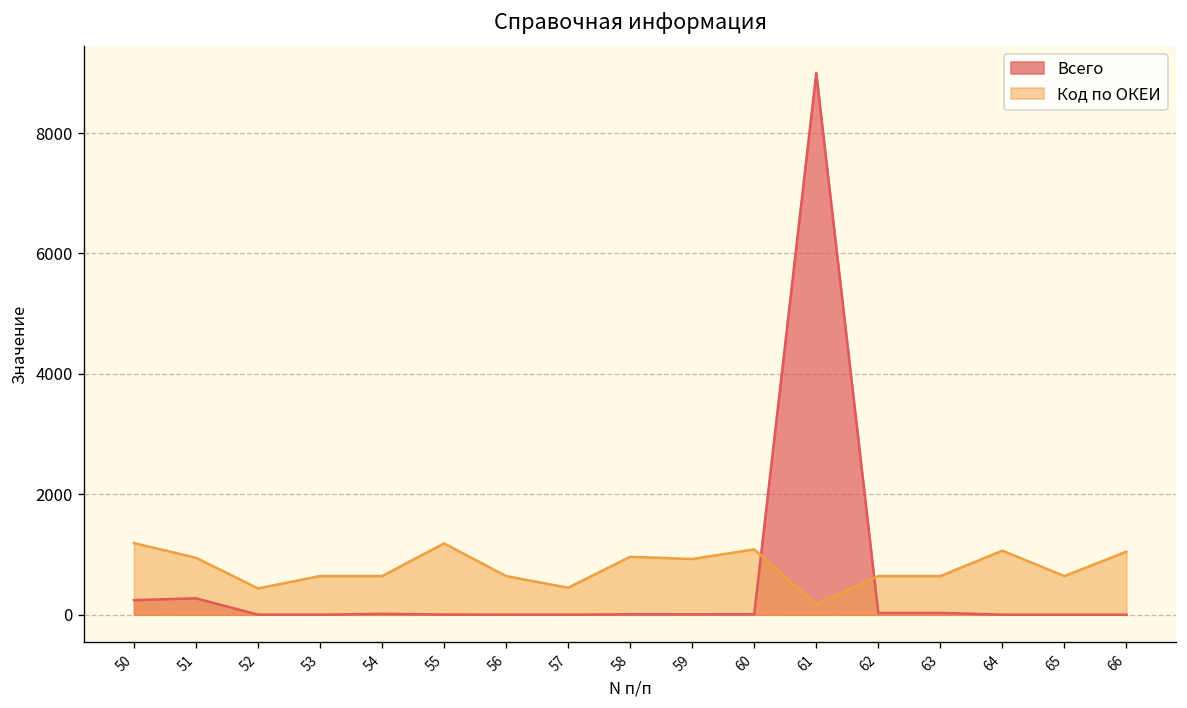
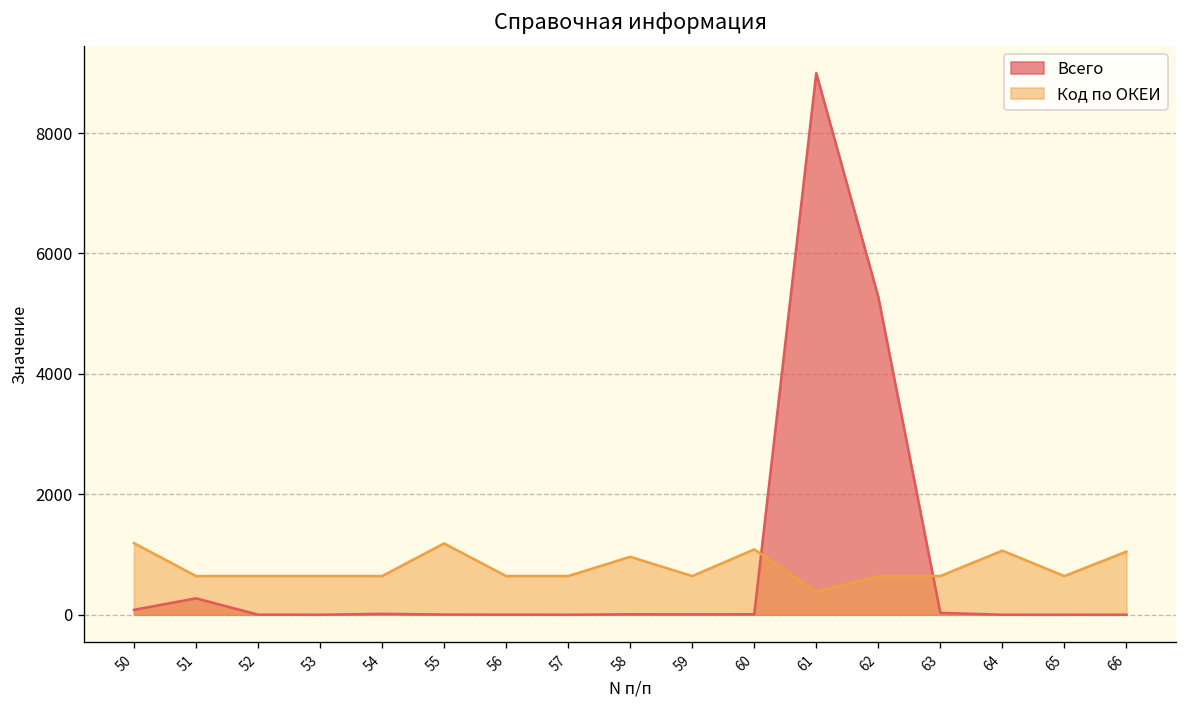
  {
    "Всего": {
-     "50": 200,
+     "50": 100,
      "51": 300,
      "52": 0,
      "53": 0,
      "54": 0,
      "55": 0,
      "56": 0,
      "57": 0,
      "58": 0,
      "59": 0,
      "60": 0,
      "61": 9000,
-     "62": 0,
+     "62": 5300,
      "63": 0,
      "64": 0,
      "65": 0,
      "66": 0
    },
    "Код по ОКЕИ": {
      "50": 1200,
-     "51": 900,
-     "52": 400,
+     "51": 600,
+     "52": 600,
      "53": 600,
      "54": 600,
      "55": 1200,
      "56": 600,
-     "57": 400,
+     "57": 600,
      "58": 1000,
-     "59": 900,
+     "59": 600,
      "60": 1100,
-     "61": 200,
+     "61": 400,
      "62": 600,
      "63": 600,
      "64": 1100,
      "65": 600,
      "66": 1000
    }
  }
